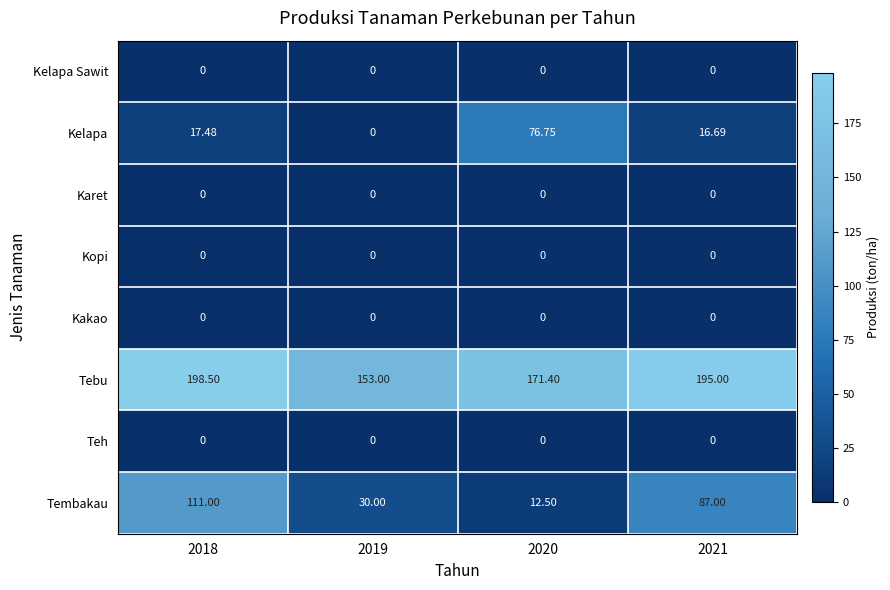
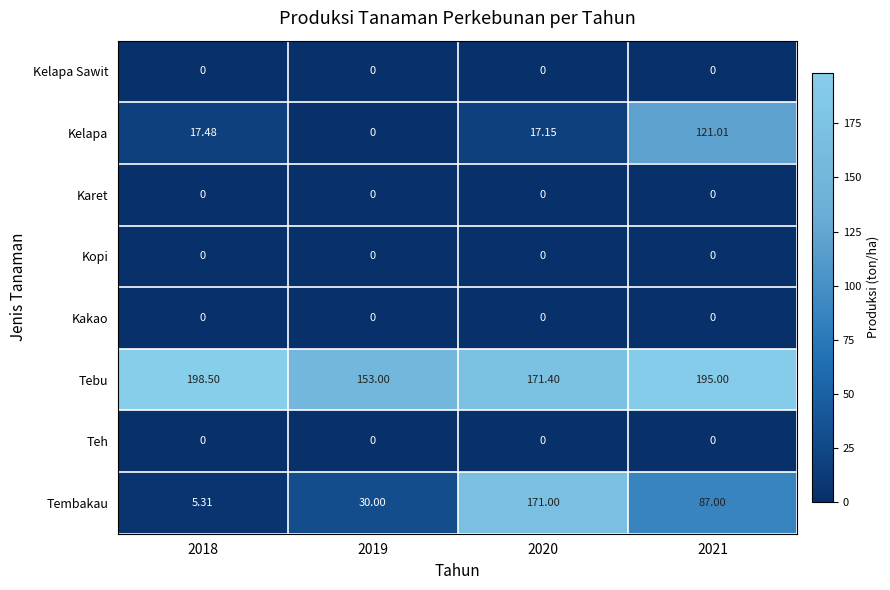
  {
    "Kelapa Sawit": {
      "2018": 0,
      "2019": 0,
      "2020": 0,
      "2021": 0
    },
    "Kelapa": {
      "2018": 17.48,
      "2019": 0,
-     "2020": 76.75,
-     "2021": 16.69
+     "2020": 17.15,
+     "2021": 121.01
    },
    "Karet": {
      "2018": 0,
      "2019": 0,
      "2020": 0,
      "2021": 0
    },
    "Kopi": {
      "2018": 0,
      "2019": 0,
      "2020": 0,
      "2021": 0
    },
    "Kakao": {
      "2018": 0,
      "2019": 0,
      "2020": 0,
      "2021": 0
    },
    "Tebu": {
      "2018": 198.50,
      "2019": 153.00,
      "2020": 171.40,
      "2021": 195.00
    },
    "Teh": {
      "2018": 0,
      "2019": 0,
      "2020": 0,
      "2021": 0
    },
    "Tembakau": {
-     "2018": 111.00,
+     "2018": 5.31,
      "2019": 30.00,
-     "2020": 12.50,
+     "2020": 171.00,
      "2021": 87.00
    }
  }
